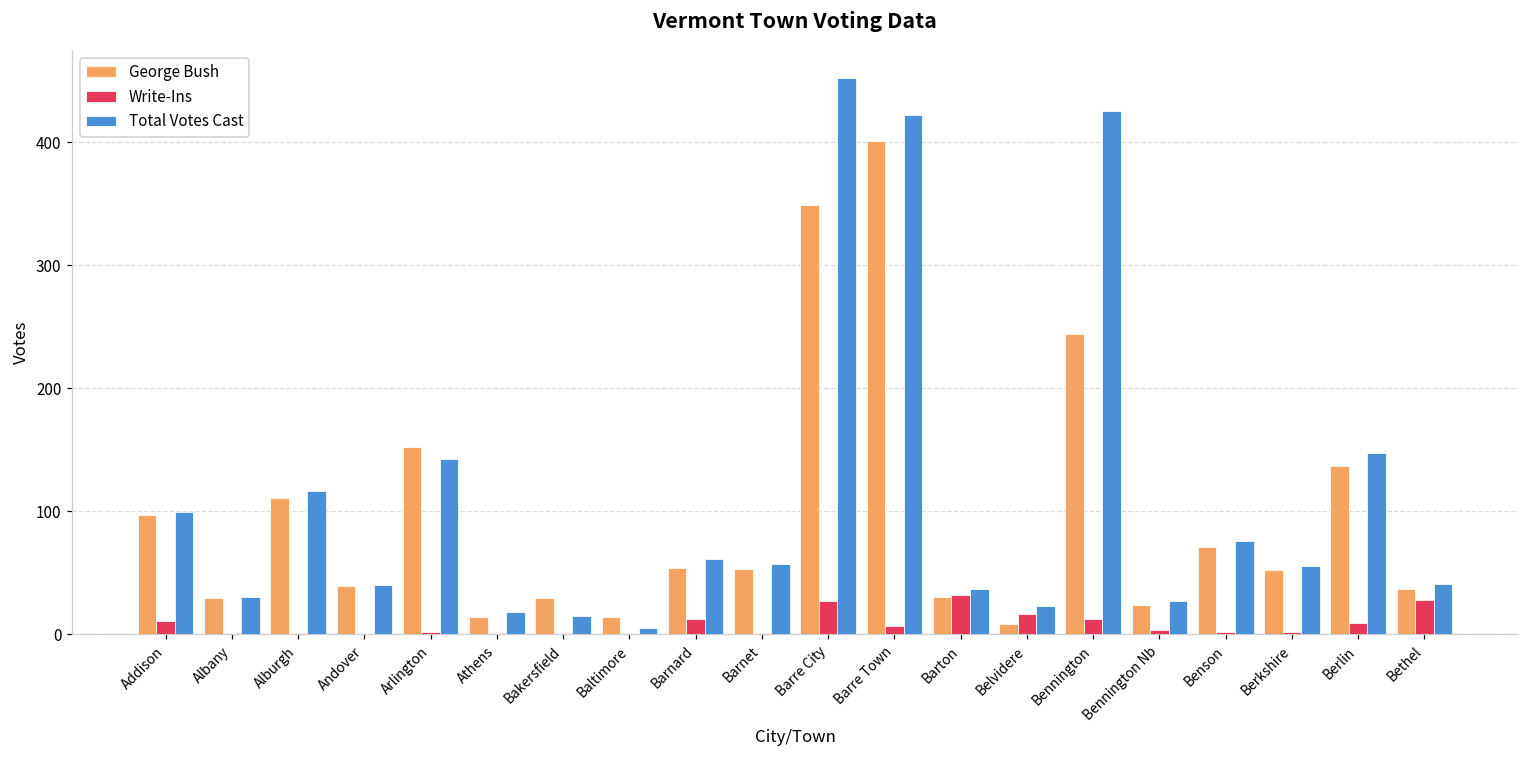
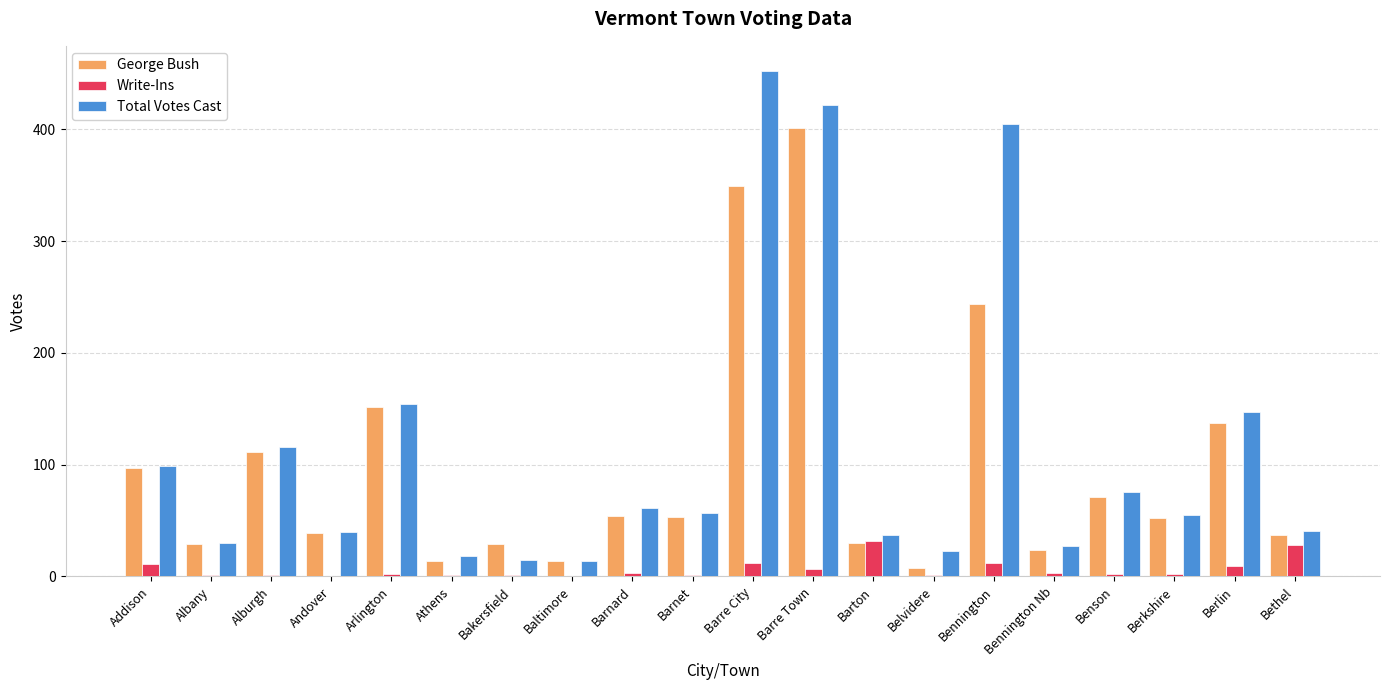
  {
    "George Bush": {
      "Addison": 97,
      "Albany": 29,
      "Alburgh": 111,
      "Andover": 39,
      "Arlington": 152,
      "Athens": 14,
      "Bakersfield": 29,
      "Baltimore": 14,
      "Barnard": 54,
      "Barnet": 53,
      "Barre City": 349,
      "Barre Town": 401,
      "Barton": 30,
      "Belvidere": 8,
      "Bennington": 244,
      "Bennington Nb": 24,
      "Benson": 71,
      "Berkshire": 52,
      "Berlin": 137,
      "Bethel": 37
    },
    "Write-Ins": {
      "Addison": 11,
      "Andover": 0,
      "Baltimore": 0,
-     "Barnard": 12,
-     "Barre City": 27,
+     "Barnard": 3,
+     "Barre City": 12,
      "Barre Town": 7,
      "Barton": 32,
-     "Belvidere": 16,
+     "Belvidere": 1,
      "Bennington": 12,
      "Bennington Nb": 3,
      "Berlin": 9,
      "Bethel": 28
    },
    "Total Votes Cast": {
      "Addison": 99,
      "Albany": 30,
      "Alburgh": 116,
      "Andover": 40,
-     "Arlington": 142,
+     "Arlington": 154,
      "Athens": 18,
      "Bakersfield": 15,
-     "Baltimore": 5,
+     "Baltimore": 14,
      "Barnard": 61,
      "Barnet": 57,
      "Barre City": 452,
      "Barre Town": 422,
      "Barton": 37,
      "Belvidere": 23,
-     "Bennington": 425,
+     "Bennington": 405,
      "Bennington Nb": 27,
      "Benson": 76,
      "Berkshire": 55,
      "Berlin": 147,
      "Bethel": 41
    }
  }
